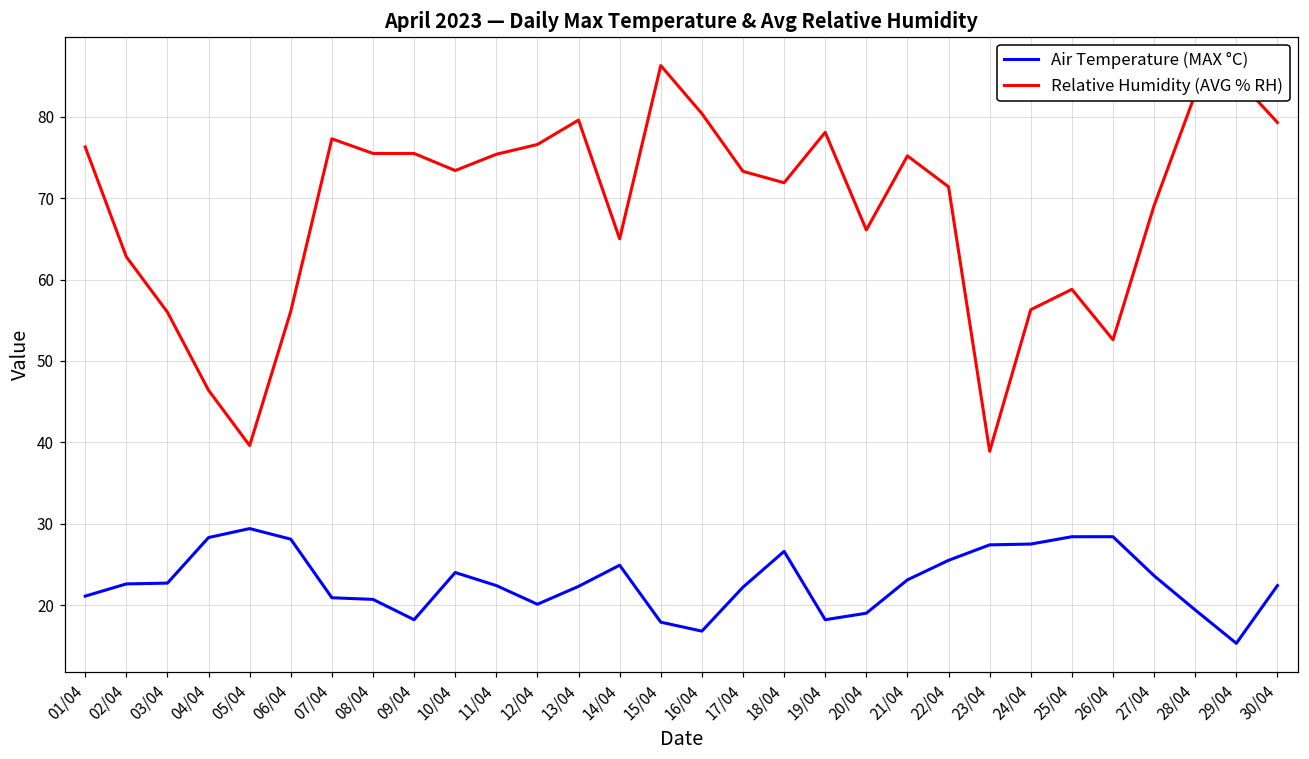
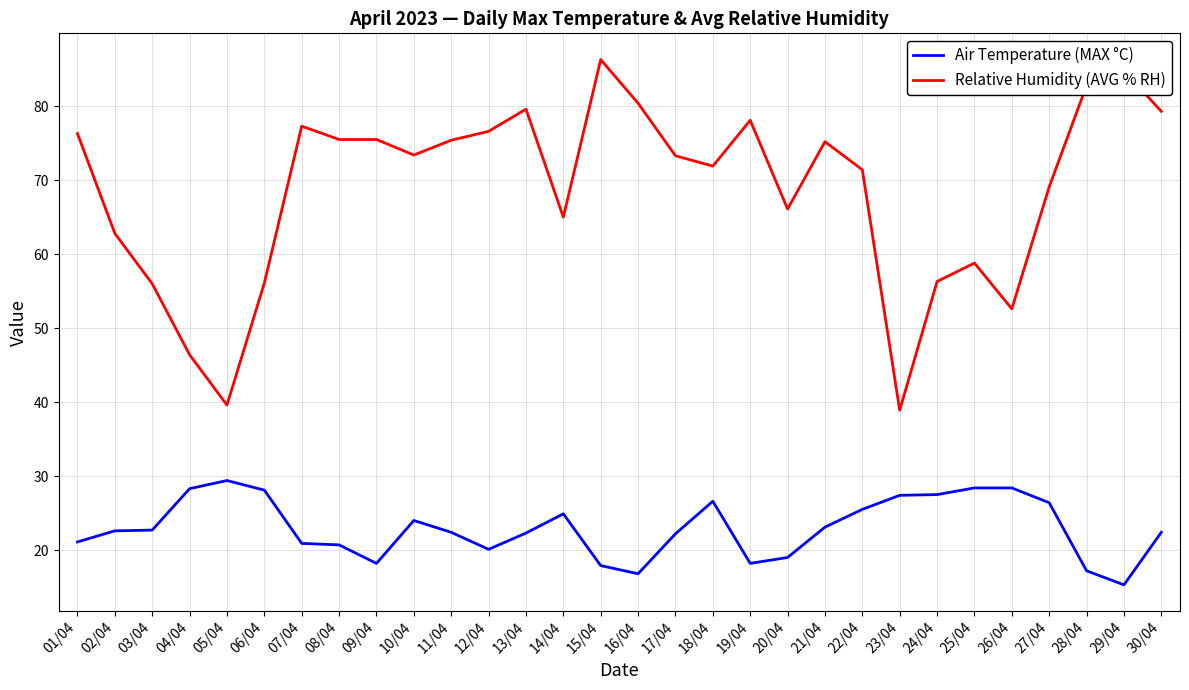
  {
    "Air Temperature (MAX °C)": {
      "01/04": 21,
      "02/04": 23,
      "03/04": 23,
      "04/04": 28,
      "05/04": 29,
      "06/04": 28,
      "07/04": 21,
      "08/04": 21,
      "09/04": 18,
      "10/04": 24,
      "11/04": 22,
      "12/04": 20,
      "13/04": 22,
      "14/04": 25,
      "15/04": 18,
      "16/04": 17,
      "17/04": 22,
      "18/04": 27,
      "19/04": 18,
      "20/04": 19,
      "21/04": 23,
      "22/04": 26,
      "23/04": 27,
      "24/04": 28,
      "25/04": 28,
      "26/04": 28,
-     "27/04": 24,
-     "28/04": 19,
+     "27/04": 26,
+     "28/04": 17,
      "29/04": 15,
      "30/04": 22
    },
    "Relative Humidity (AVG % RH)": {
      "01/04": 76,
      "02/04": 63,
      "03/04": 56,
      "04/04": 46,
      "05/04": 40,
      "06/04": 56,
      "07/04": 77,
      "08/04": 76,
      "09/04": 76,
      "10/04": 73,
      "11/04": 75,
      "12/04": 77,
      "13/04": 80,
      "14/04": 65,
      "15/04": 86,
      "16/04": 80,
      "17/04": 73,
      "18/04": 72,
      "19/04": 78,
      "20/04": 66,
      "21/04": 75,
      "22/04": 71,
      "23/04": 39,
      "24/04": 56,
      "25/04": 59,
      "26/04": 53,
      "27/04": 69,
      "30/04": 79
    }
  }
